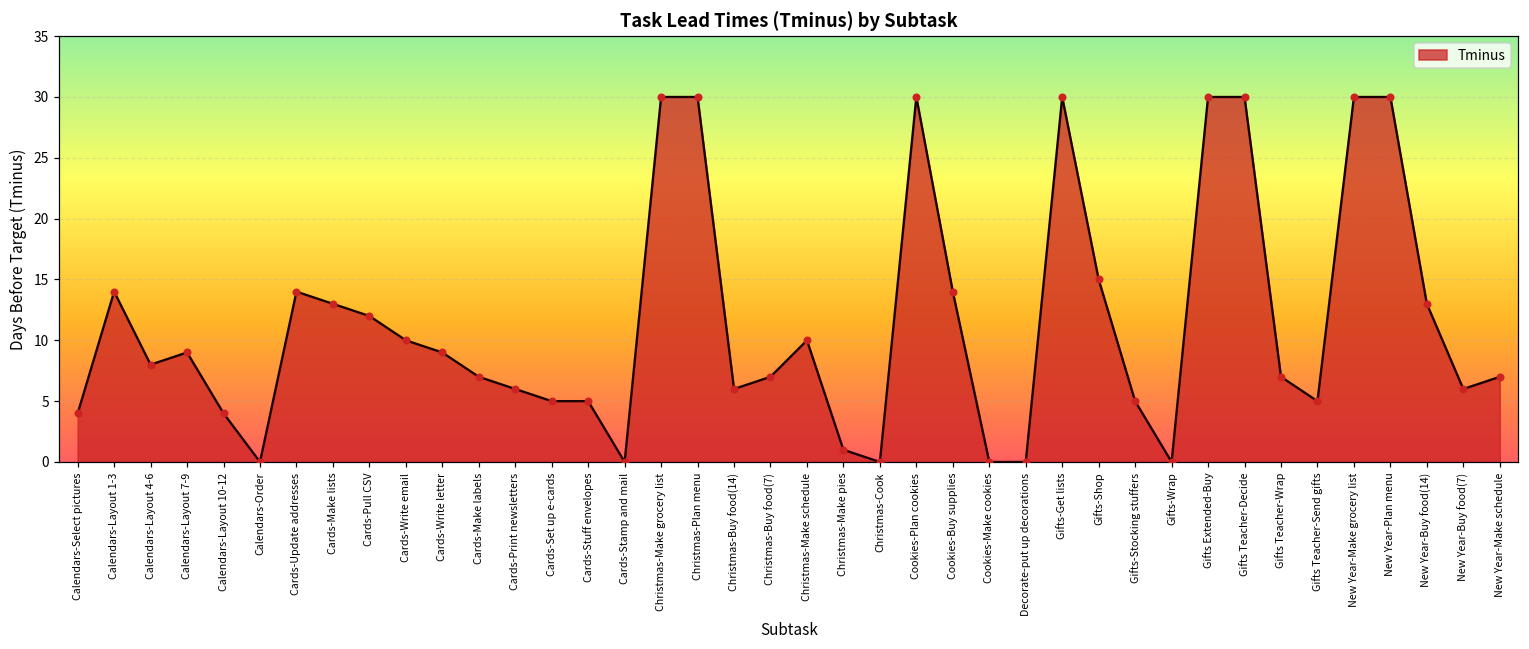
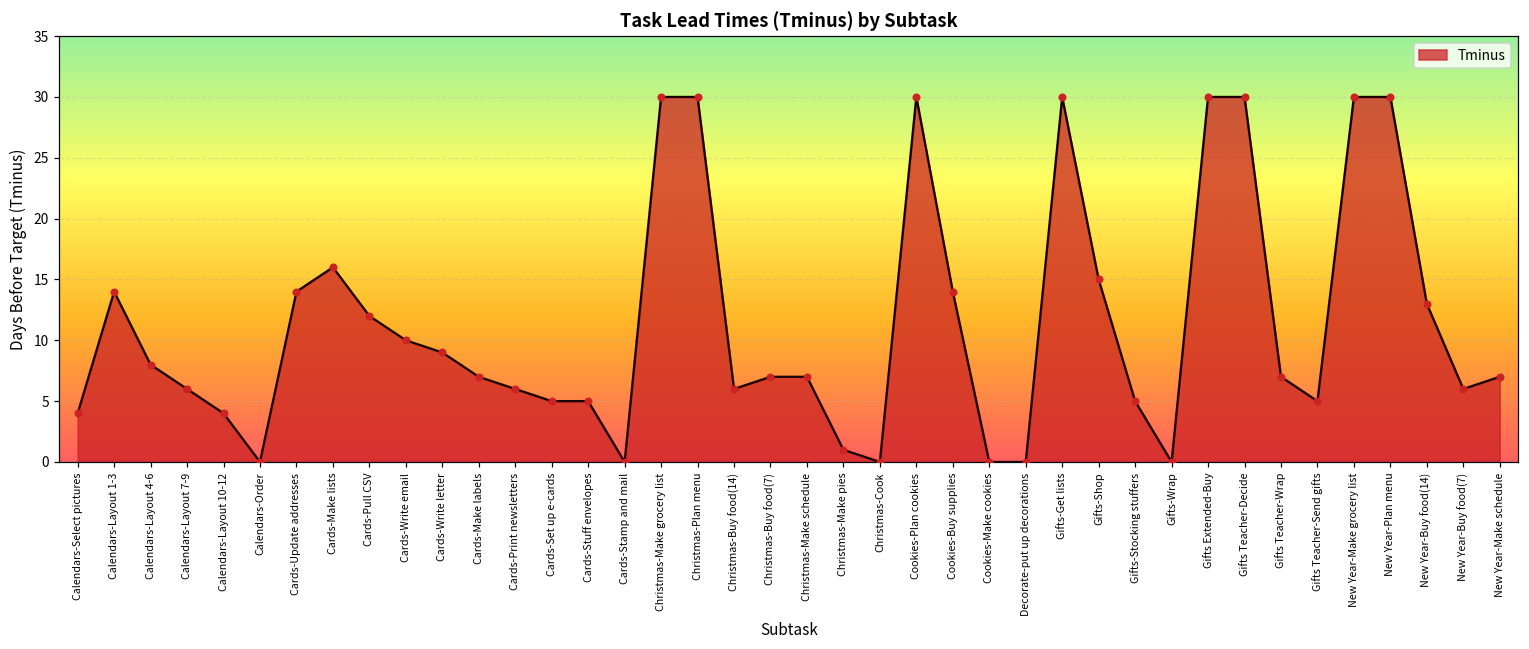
  {
    "Calendars-Select pictures": 4,
    "Calendars-Layout 1-3": 14,
    "Calendars-Layout 4-6": 8,
-   "Calendars-Layout 7-9": 9,
+   "Calendars-Layout 7-9": 6,
    "Calendars-Layout 10-12": 4,
    "Calendars-Order": 0,
    "Cards-Update addresses": 14,
-   "Cards-Make lists": 13,
+   "Cards-Make lists": 16,
    "Cards-Pull CSV": 12,
    "Cards-Write email": 10,
    "Cards-Write letter": 9,
    "Cards-Make labels": 7,
    "Cards-Print newsletters": 6,
    "Cards-Set up e-cards": 5,
    "Cards-Stuff envelopes": 5,
    "Cards-Stamp and mail": 0,
    "Christmas-Make grocery list": 30,
    "Christmas-Plan menu": 30,
    "Christmas-Buy food(14)": 6,
    "Christmas-Buy food(7)": 7,
-   "Christmas-Make schedule": 10,
+   "Christmas-Make schedule": 7,
    "Christmas-Make pies": 1,
    "Christmas-Cook": 0,
    "Cookies-Plan cookies": 30,
    "Cookies-Buy supplies": 14,
    "Cookies-Make cookies": 0,
    "Decorate-put up decorations": 0,
    "Gifts-Get lists": 30,
    "Gifts-Shop": 15,
    "Gifts-Stocking stuffers": 5,
    "Gifts-Wrap": 0,
    "Gifts Extended-Buy": 30,
    "Gifts Teacher-Decide": 30,
    "Gifts Teacher-Wrap": 7,
    "Gifts Teacher-Send gifts": 5,
    "New Year-Make grocery list": 30,
    "New Year-Plan menu": 30,
    "New Year-Buy food(14)": 13,
    "New Year-Buy food(7)": 6,
    "New Year-Make schedule": 7
  }
